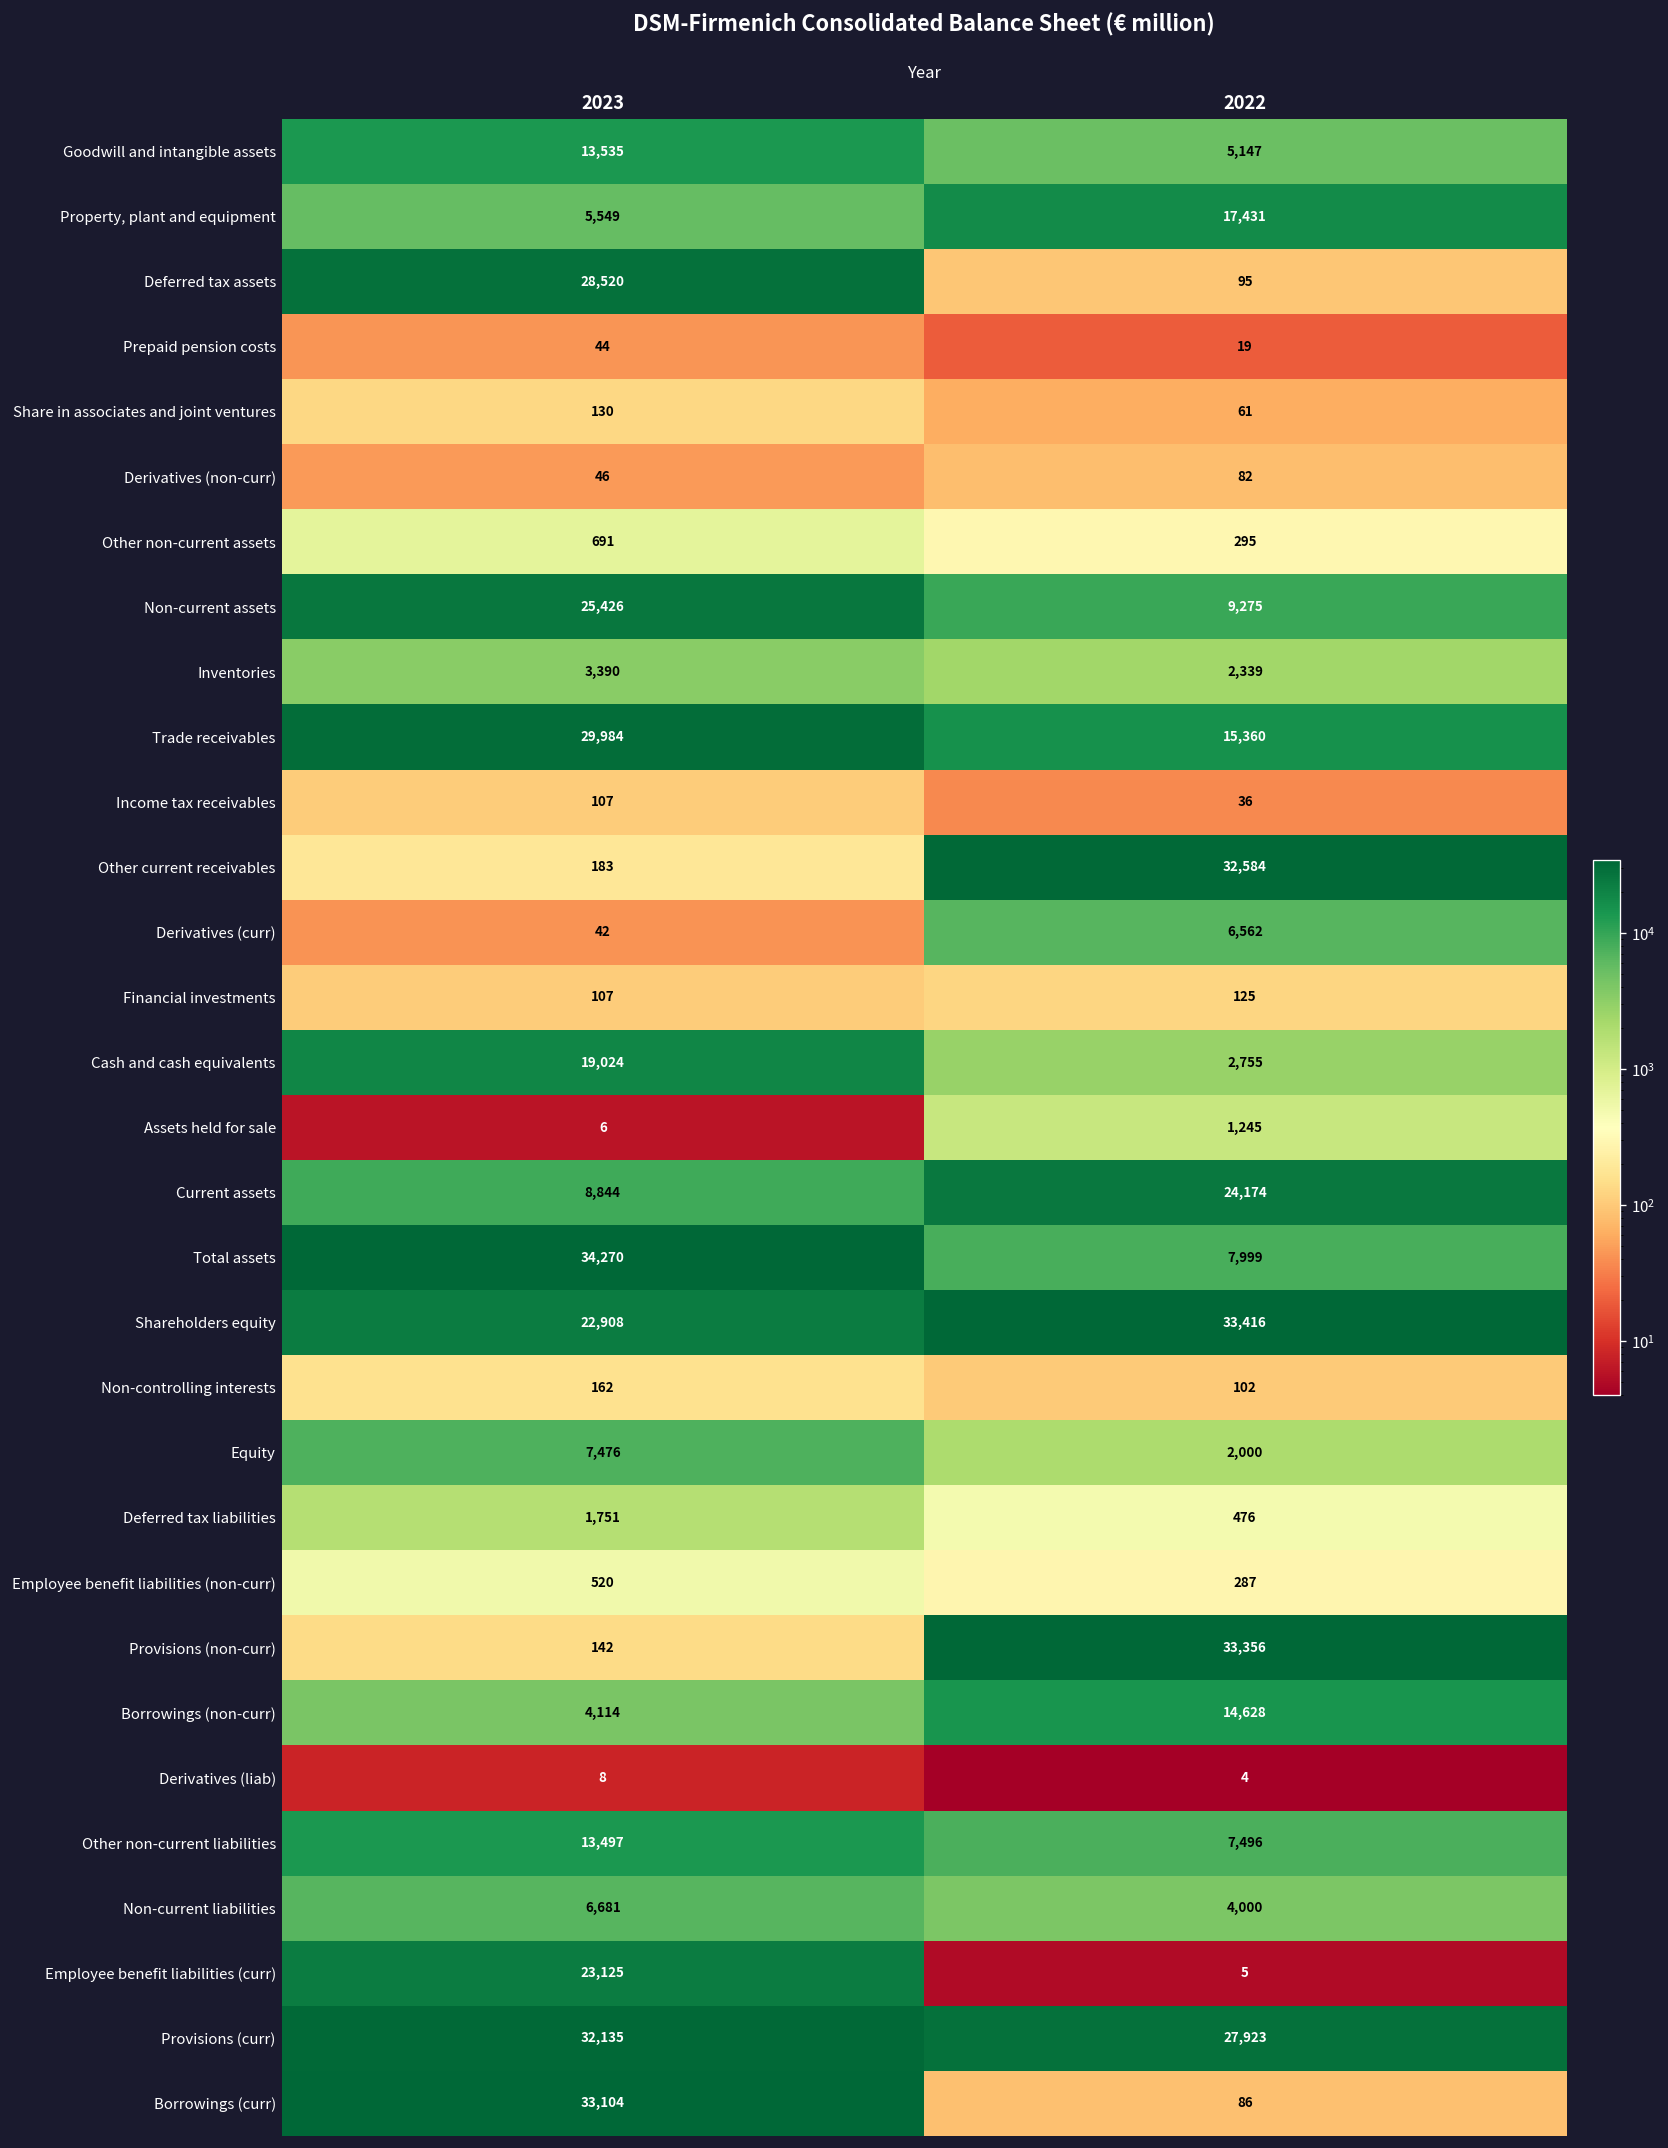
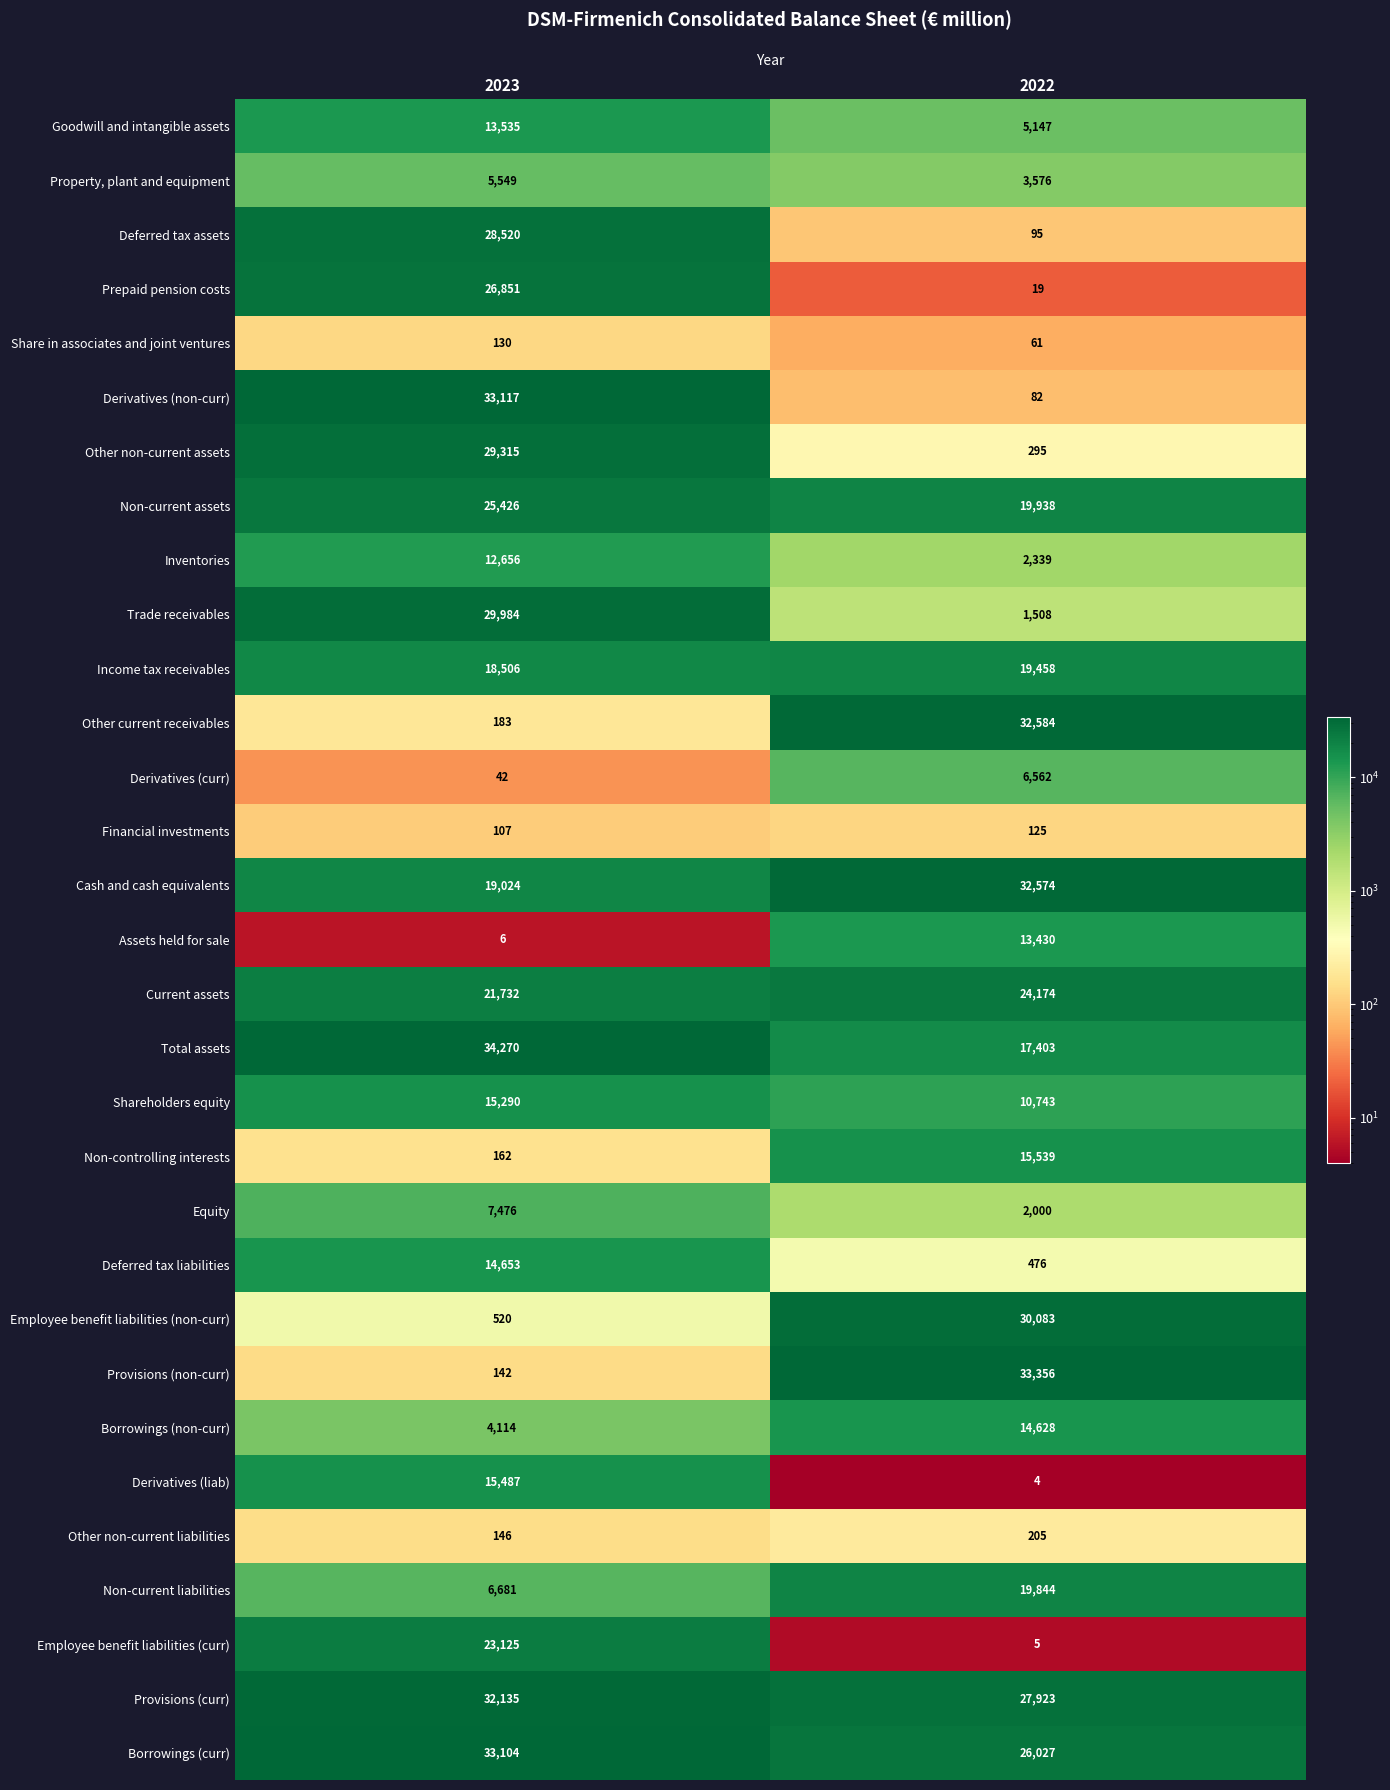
  {
    "Goodwill and intangible assets": {
      "2023": "13,535",
      "2022": "5,147"
    },
    "Property, plant and equipment": {
      "2023": "5,549",
-     "2022": "17,431"
+     "2022": "3,576"
    },
    "Deferred tax assets": {
      "2023": "28,520",
      "2022": "95"
    },
    "Prepaid pension costs": {
-     "2023": "44",
+     "2023": "26,851",
      "2022": "19"
    },
    "Share in associates and joint ventures": {
      "2023": "130",
      "2022": "61"
    },
    "Derivatives (non-curr)": {
-     "2023": "46",
+     "2023": "33,117",
      "2022": "82"
    },
    "Other non-current assets": {
-     "2023": "691",
+     "2023": "29,315",
      "2022": "295"
    },
    "Non-current assets": {
      "2023": "25,426",
-     "2022": "9,275"
+     "2022": "19,938"
    },
    "Inventories": {
-     "2023": "3,390",
+     "2023": "12,656",
      "2022": "2,339"
    },
    "Trade receivables": {
      "2023": "29,984",
-     "2022": "15,360"
+     "2022": "1,508"
    },
    "Income tax receivables": {
-     "2023": "107",
-     "2022": "36"
+     "2023": "18,506",
+     "2022": "19,458"
    },
    "Other current receivables": {
      "2023": "183",
      "2022": "32,584"
    },
    "Derivatives (curr)": {
      "2023": "42",
      "2022": "6,562"
    },
    "Financial investments": {
      "2023": "107",
      "2022": "125"
    },
    "Cash and cash equivalents": {
      "2023": "19,024",
-     "2022": "2,755"
+     "2022": "32,574"
    },
    "Assets held for sale": {
      "2023": "6",
-     "2022": "1,245"
+     "2022": "13,430"
    },
    "Current assets": {
-     "2023": "8,844",
+     "2023": "21,732",
      "2022": "24,174"
    },
    "Total assets": {
      "2023": "34,270",
-     "2022": "7,999"
+     "2022": "17,403"
    },
    "Shareholders equity": {
-     "2023": "22,908",
-     "2022": "33,416"
+     "2023": "15,290",
+     "2022": "10,743"
    },
    "Non-controlling interests": {
      "2023": "162",
-     "2022": "102"
+     "2022": "15,539"
    },
    "Equity": {
      "2023": "7,476",
      "2022": "2,000"
    },
    "Deferred tax liabilities": {
-     "2023": "1,751",
+     "2023": "14,653",
      "2022": "476"
    },
    "Employee benefit liabilities (non-curr)": {
      "2023": "520",
-     "2022": "287"
+     "2022": "30,083"
    },
    "Provisions (non-curr)": {
      "2023": "142",
      "2022": "33,356"
    },
    "Borrowings (non-curr)": {
      "2023": "4,114",
      "2022": "14,628"
    },
    "Derivatives (liab)": {
-     "2023": "8",
+     "2023": "15,487",
      "2022": "4"
    },
    "Other non-current liabilities": {
-     "2023": "13,497",
-     "2022": "7,496"
+     "2023": "146",
+     "2022": "205"
    },
    "Non-current liabilities": {
      "2023": "6,681",
-     "2022": "4,000"
+     "2022": "19,844"
    },
    "Employee benefit liabilities (curr)": {
      "2023": "23,125",
      "2022": "5"
    },
    "Provisions (curr)": {
      "2023": "32,135",
      "2022": "27,923"
    },
    "Borrowings (curr)": {
      "2023": "33,104",
-     "2022": "86"
+     "2022": "26,027"
    }
  }
